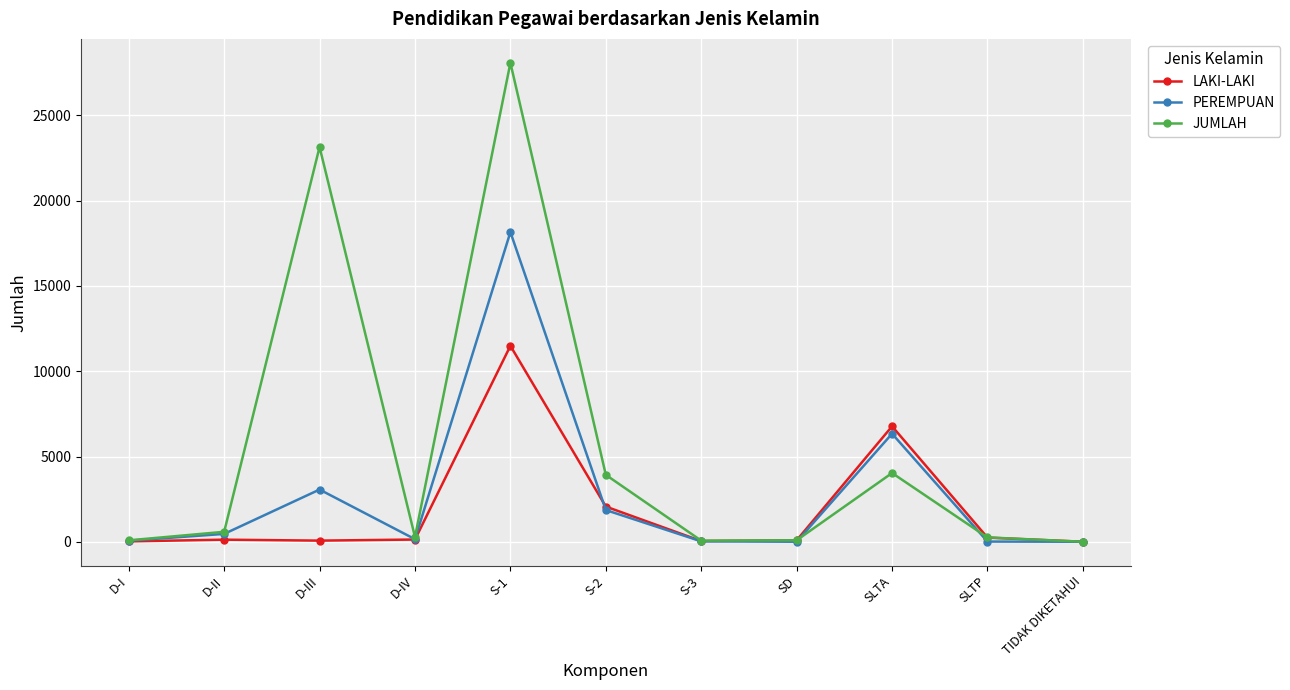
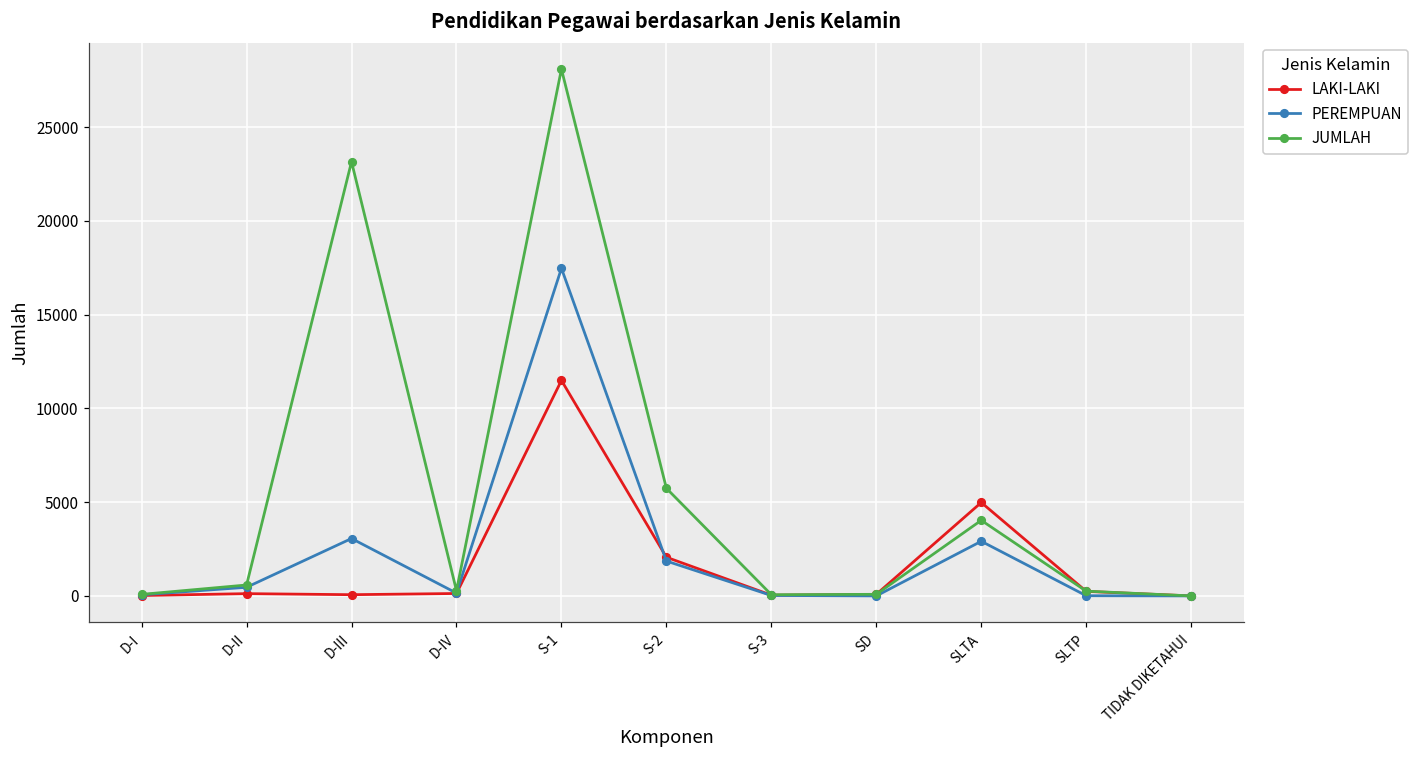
  {
    "LAKI-LAKI": {
      "D-II": 100,
      "D-III": 100,
      "S-1": 11500,
      "S-2": 2100,
-     "SLTA": 6800
+     "SLTA": 5000
    },
    "PEREMPUAN": {
      "D-III": 3100,
-     "S-1": 18200,
+     "S-1": 17500,
      "S-2": 1900,
-     "SLTA": 6300,
+     "SLTA": 2900,
      "SLTP": 0
    },
    "JUMLAH": {
      "D-III": 23200,
      "S-1": 28100,
-     "S-2": 3900,
+     "S-2": 5700,
      "SLTA": 4000
    }
  }
